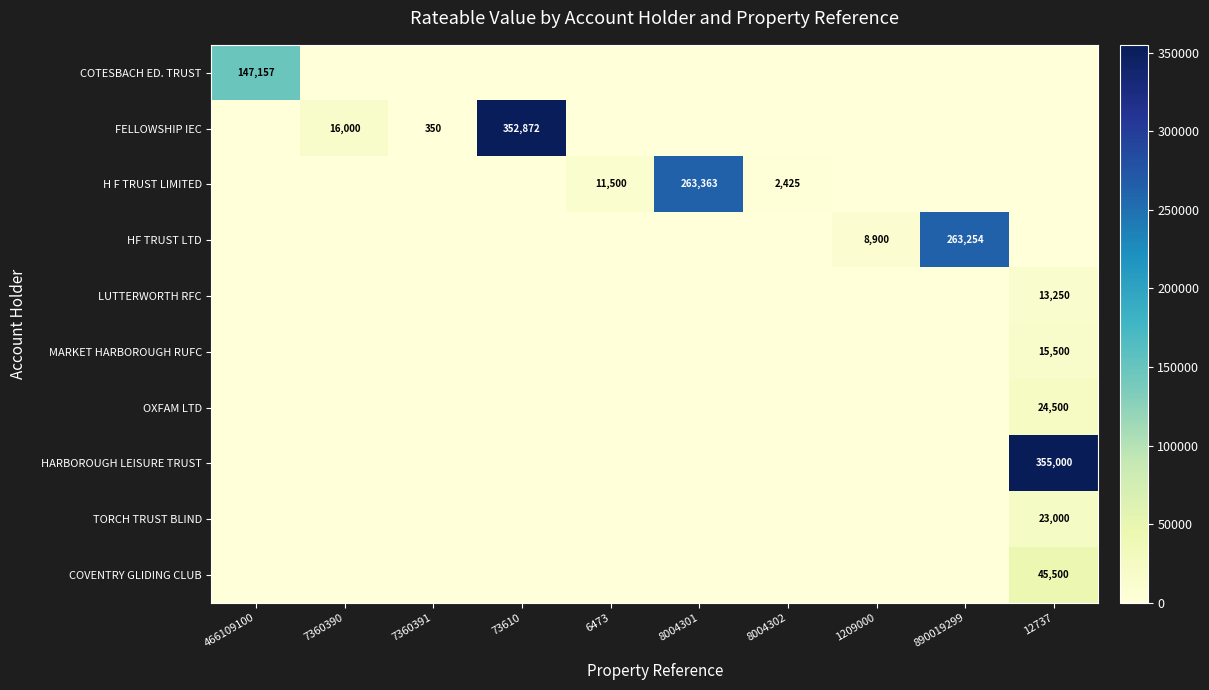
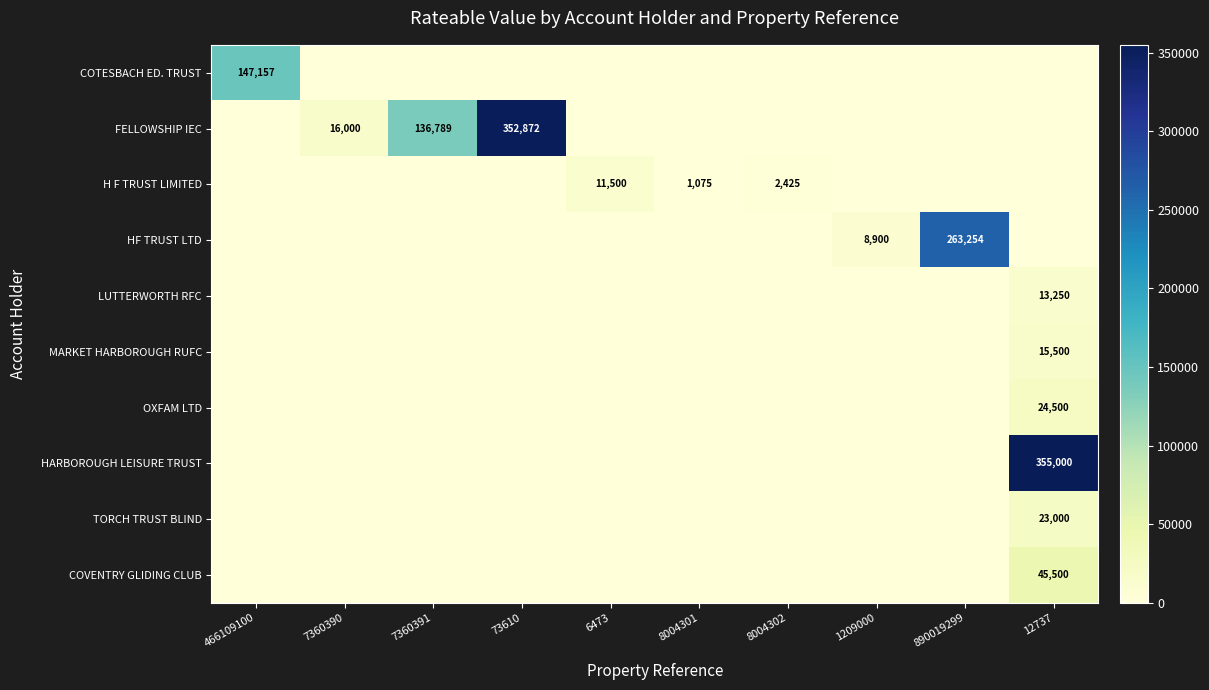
  {
    "COTESBACH ED. TRUST": {
      "466109100": "147,157"
    },
    "FELLOWSHIP IEC": {
      "7360390": "16,000",
-     "7360391": "350",
+     "7360391": "136,789",
      "73610": "352,872"
    },
    "H F TRUST LIMITED": {
      "6473": "11,500",
-     "8004301": "263,363",
+     "8004301": "1,075",
      "8004302": "2,425"
    },
    "HF TRUST LTD": {
      "1209000": "8,900",
      "890019299": "263,254"
    },
    "LUTTERWORTH RFC": {
      "12737": "13,250"
    },
    "MARKET HARBOROUGH RUFC": {
      "12737": "15,500"
    },
    "OXFAM LTD": {
      "12737": "24,500"
    },
    "HARBOROUGH LEISURE TRUST": {
      "12737": "355,000"
    },
    "TORCH TRUST BLIND": {
      "12737": "23,000"
    },
    "COVENTRY GLIDING CLUB": {
      "12737": "45,500"
    }
  }
